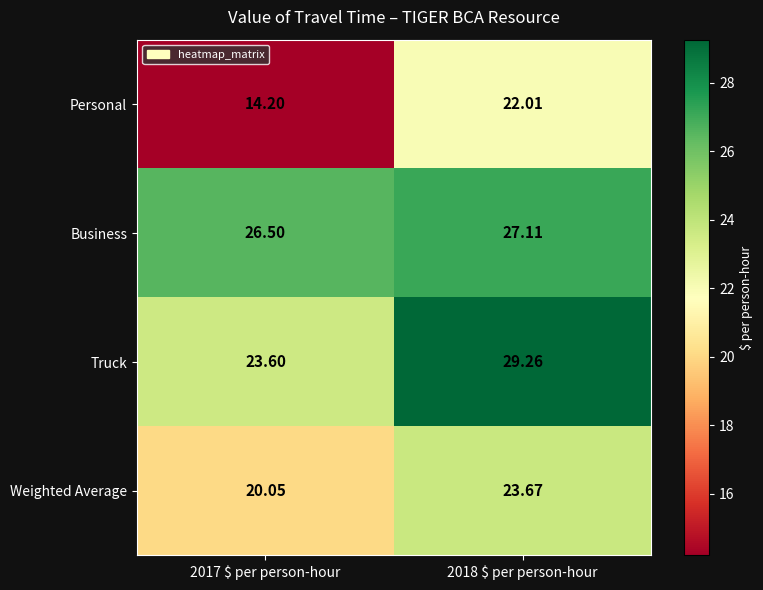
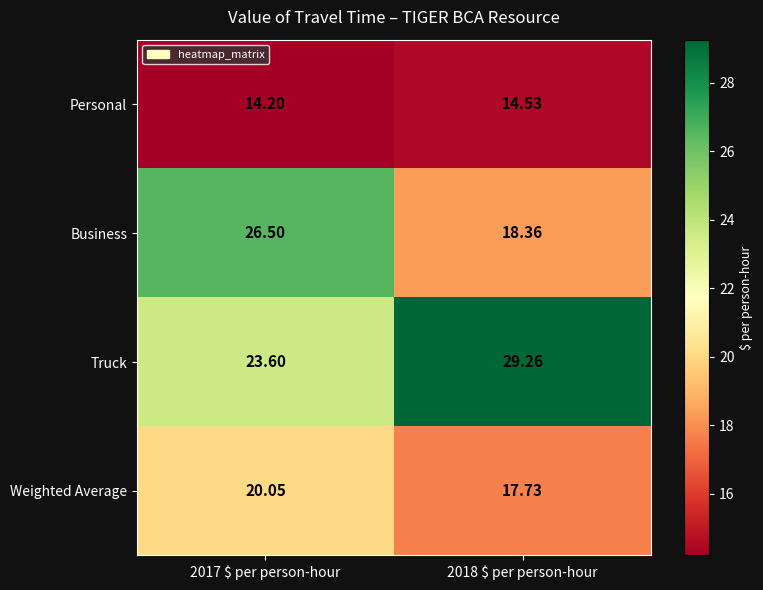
  {
    "Personal": {
      "2017 $ per person-hour": 14.20,
-     "2018 $ per person-hour": 22.01
+     "2018 $ per person-hour": 14.53
    },
    "Business": {
      "2017 $ per person-hour": 26.50,
-     "2018 $ per person-hour": 27.11
+     "2018 $ per person-hour": 18.36
    },
    "Truck": {
      "2017 $ per person-hour": 23.60,
      "2018 $ per person-hour": 29.26
    },
    "Weighted Average": {
      "2017 $ per person-hour": 20.05,
-     "2018 $ per person-hour": 23.67
+     "2018 $ per person-hour": 17.73
    }
  }
